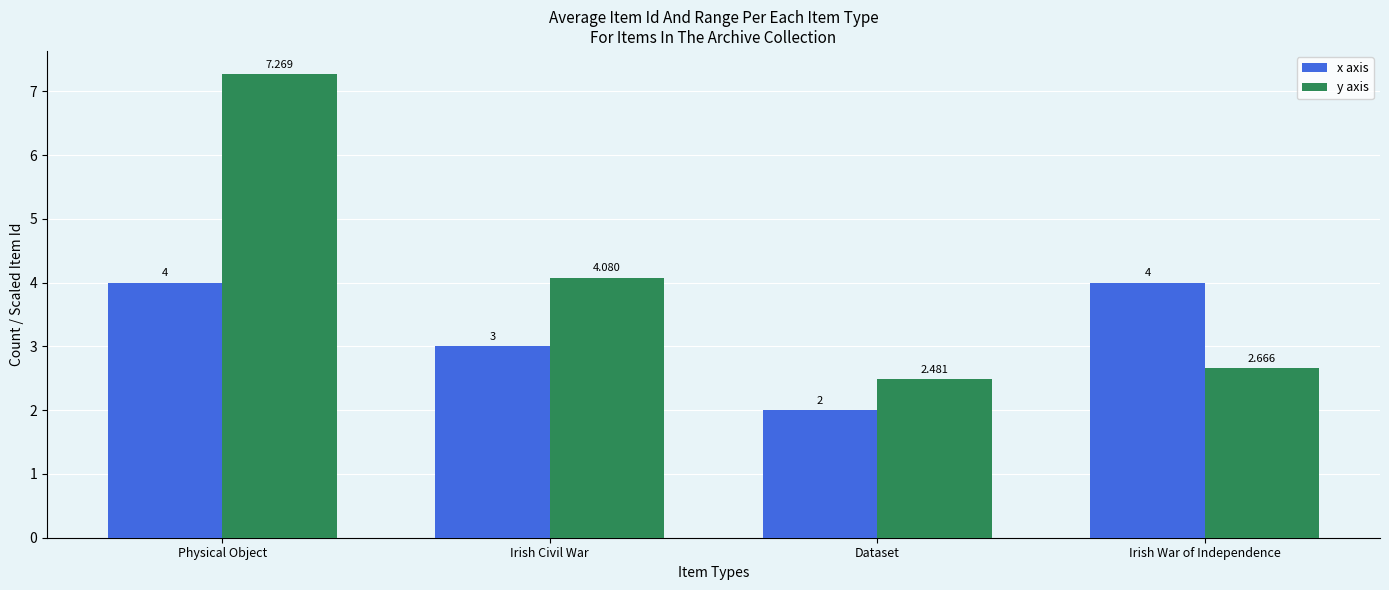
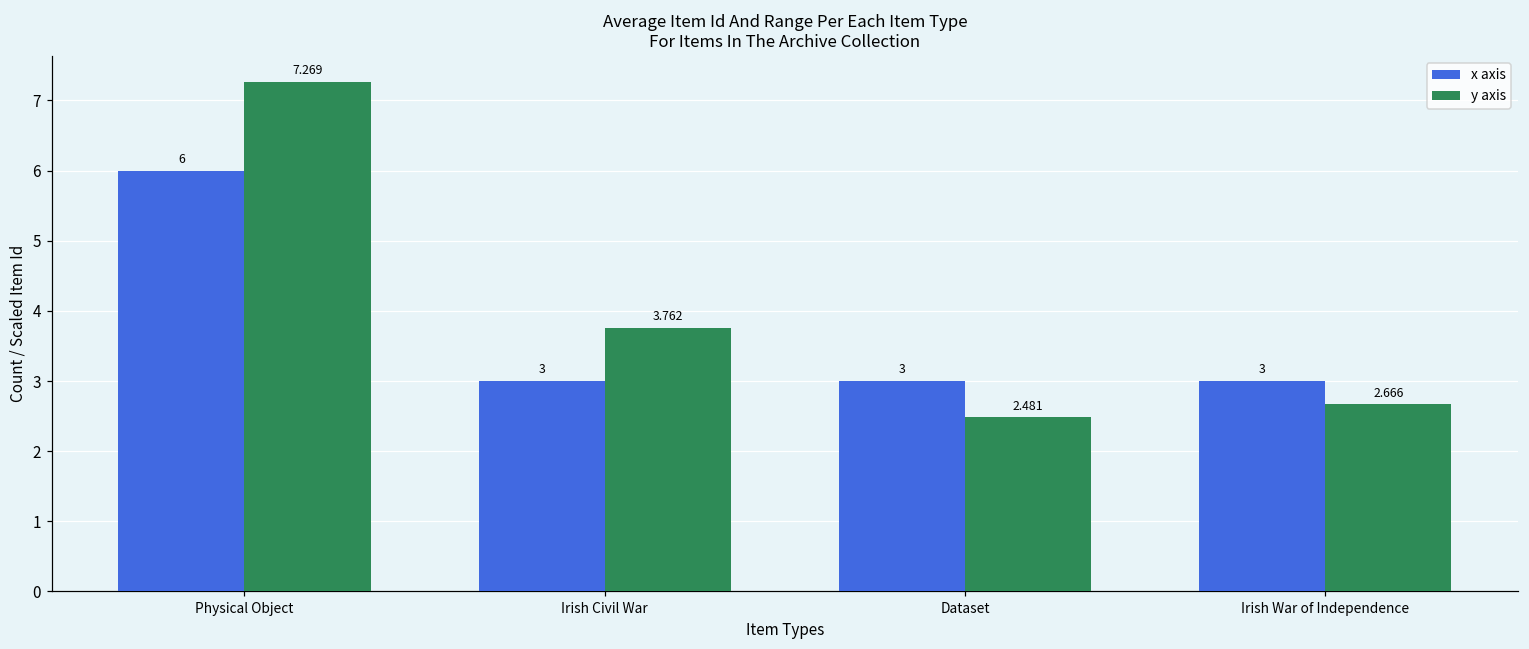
  {
    "x axis": {
-     "Physical Object": 4,
+     "Physical Object": 6,
      "Irish Civil War": 3,
-     "Dataset": 2,
-     "Irish War of Independence": 4
+     "Dataset": 3,
+     "Irish War of Independence": 3
    },
    "y axis": {
      "Physical Object": 7.269,
-     "Irish Civil War": 4.080,
+     "Irish Civil War": 3.762,
      "Dataset": 2.481,
      "Irish War of Independence": 2.666
    }
  }
